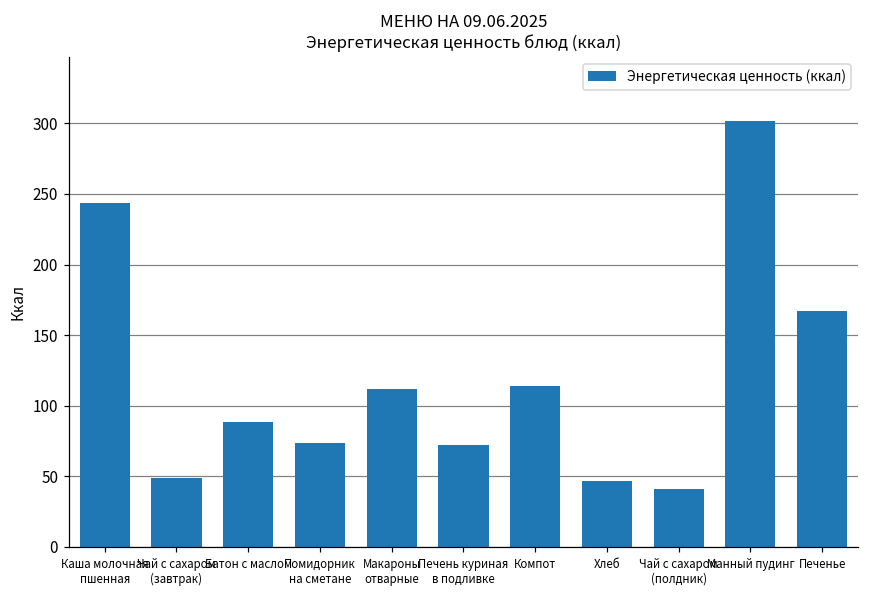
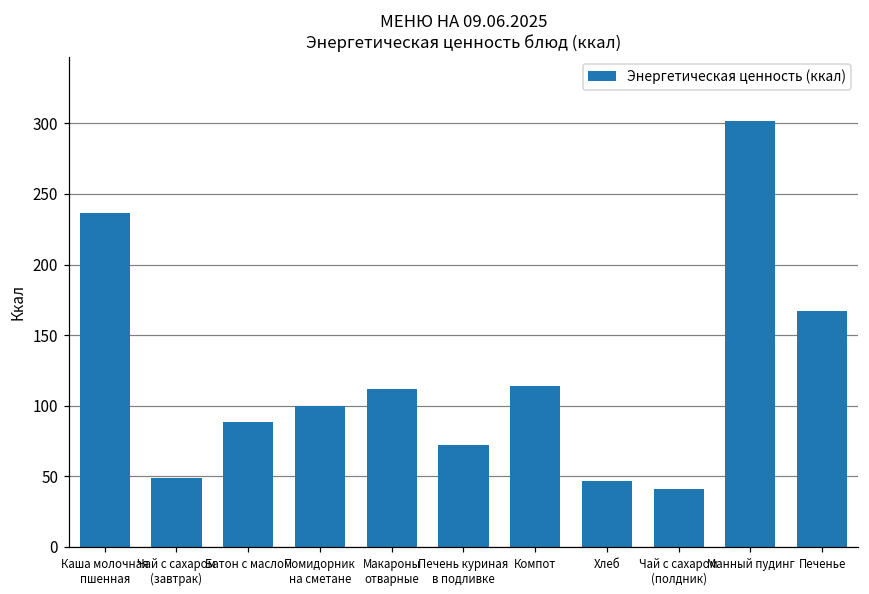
  {
-   "Каша молочная пшенная": 244,
+   "Каша молочная пшенная": 237,
    "Чай с сахаром (завтрак)": 49,
    "Батон с маслом": 88,
-   "Помидорник на сметане": 74,
+   "Помидорник на сметане": 100,
    "Макароны отварные": 112,
    "Печень куриная в подливке": 72,
    "Компот": 114,
    "Хлеб": 47,
    "Чай с сахаром (полдник)": 41,
    "Манный пудинг": 302,
    "Печенье": 167
  }
